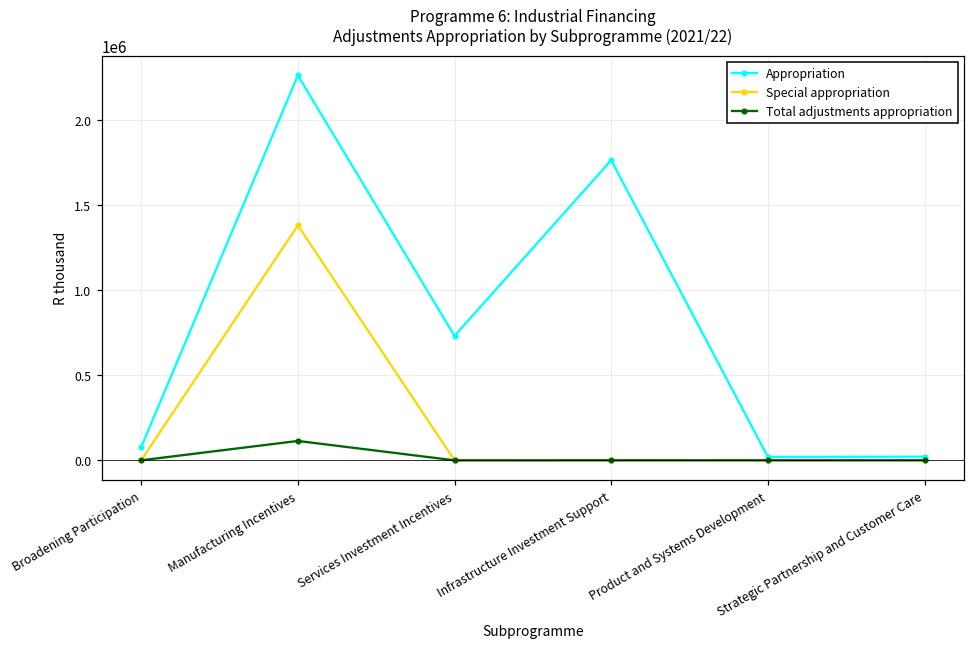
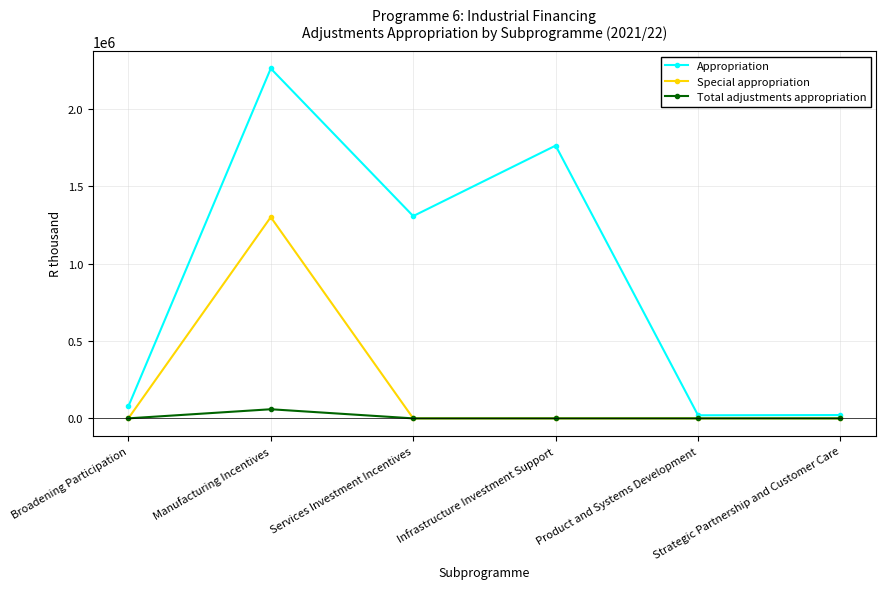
  {
    "Appropriation": {
      "Broadening Participation": 80000,
      "Manufacturing Incentives": 2260000,
-     "Services Investment Incentives": 730000,
+     "Services Investment Incentives": 1310000,
      "Infrastructure Investment Support": 1760000,
      "Product and Systems Development": 20000,
      "Strategic Partnership and Customer Care": 20000
    },
    "Special appropriation": {
-     "Manufacturing Incentives": 1380000
+     "Manufacturing Incentives": 1300000
    },
    "Total adjustments appropriation": {
-     "Manufacturing Incentives": 110000
+     "Manufacturing Incentives": 60000
    }
  }
